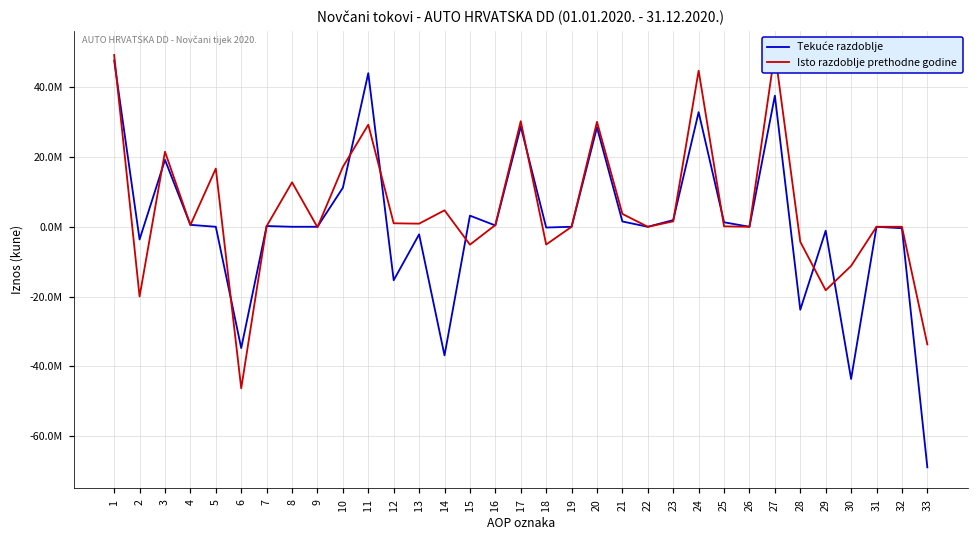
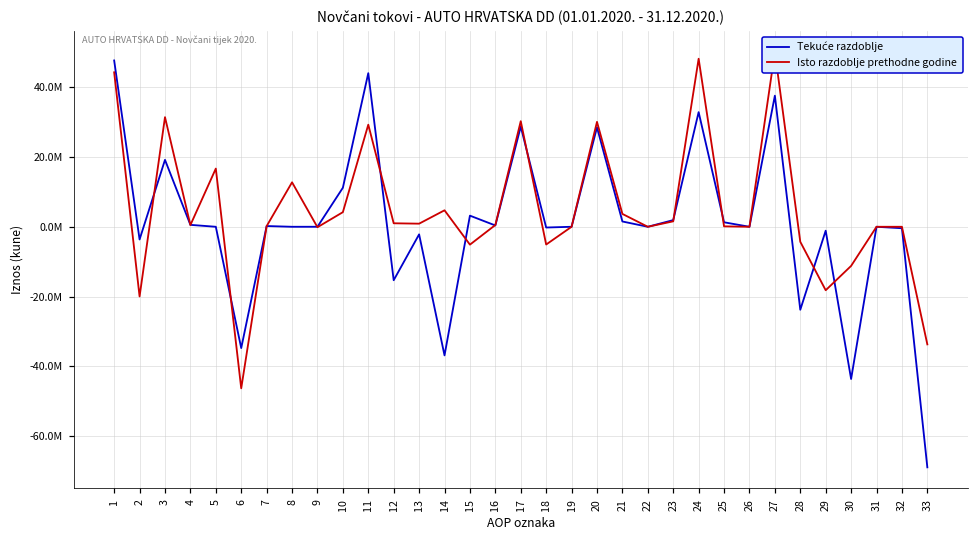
  {
    "Tekuće razdoblje": {
      "1": 48000000,
      "2": -4000000,
      "3": 19000000,
      "5": 0,
      "6": -35000000,
      "8": 0,
      "10": 11000000,
      "11": 44000000,
      "12": -15000000,
      "13": -2000000,
      "14": -37000000,
      "15": 3000000,
      "17": 29000000,
      "18": 0,
      "20": 28000000,
      "21": 2000000,
      "24": 33000000,
      "25": 1000000,
      "27": 38000000,
      "28": -24000000,
      "29": -1000000,
      "30": -44000000,
      "33": -69000000
    },
    "Isto razdoblje prethodne godine": {
-     "1": 49000000,
+     "1": 44000000,
      "2": -20000000,
-     "3": 21000000,
+     "3": 31000000,
      "5": 17000000,
      "6": -46000000,
      "8": 13000000,
-     "10": 17000000,
+     "10": 4000000,
      "11": 29000000,
      "12": 1000000,
      "13": 1000000,
      "14": 5000000,
      "15": -5000000,
      "17": 30000000,
      "18": -5000000,
      "20": 30000000,
      "21": 4000000,
-     "24": 45000000,
+     "24": 48000000,
      "25": 0,
      "28": -4000000,
      "29": -18000000,
      "30": -11000000,
      "33": -34000000
    }
  }
